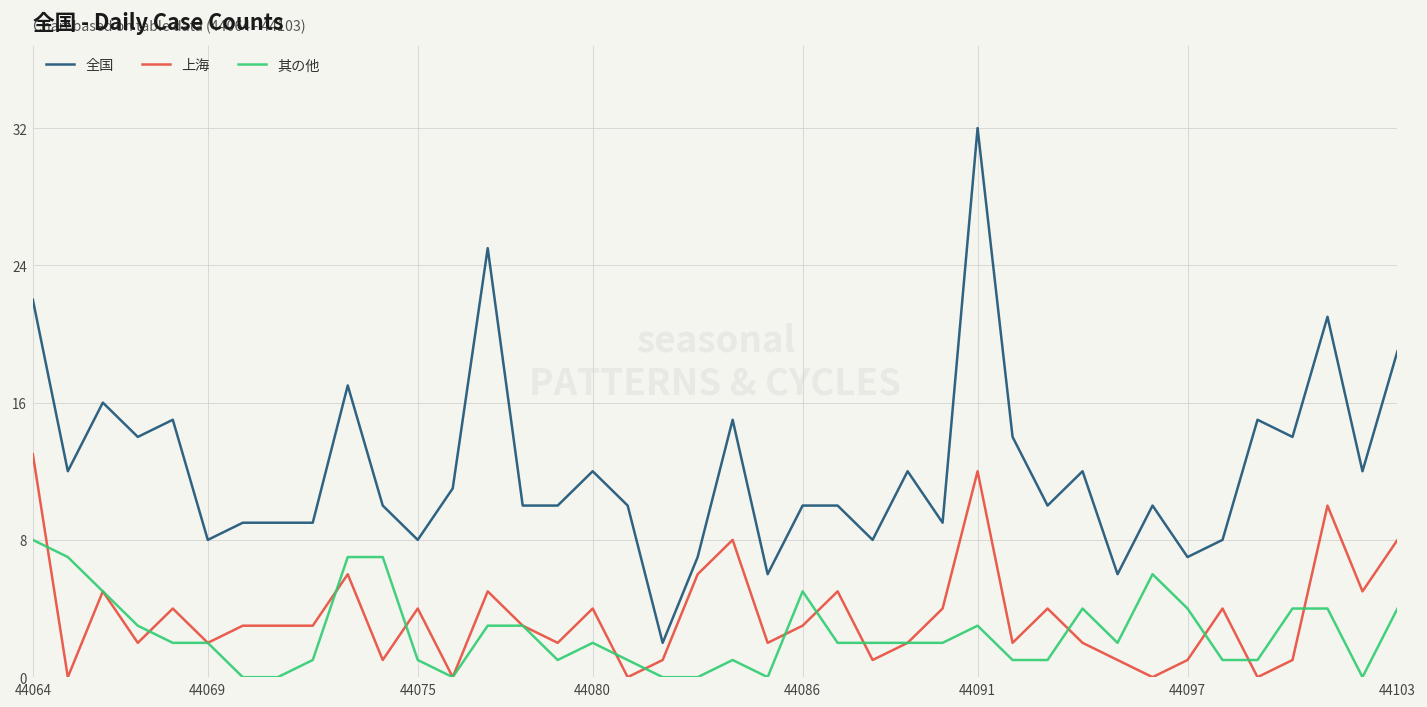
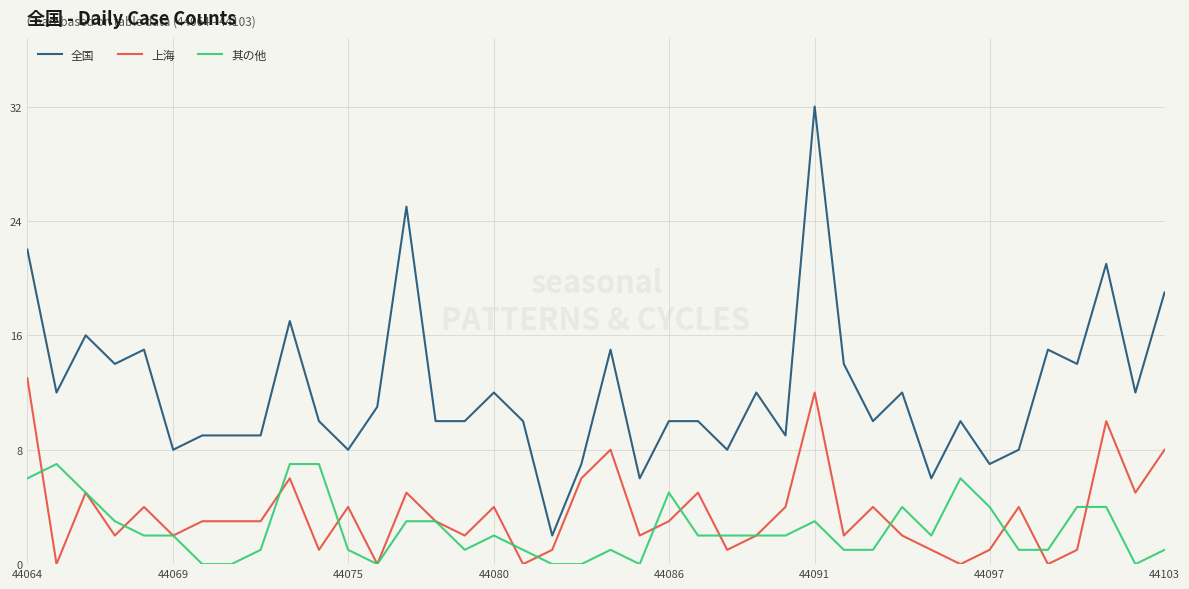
  {
    "全国": {
      "44064": 22,
      "44069": 8,
      "44075": 8,
      "44080": 12,
      "44086": 10,
      "44091": 32,
      "44097": 7,
      "44103": 19
    },
    "上海": {
      "44064": 13,
      "44075": 4,
      "44080": 4,
      "44086": 3,
      "44091": 12,
      "44097": 1,
      "44103": 8
    },
    "其の他": {
-     "44064": 8,
+     "44064": 6,
      "44075": 1,
      "44080": 2,
      "44086": 5,
      "44091": 3,
      "44097": 4,
-     "44103": 4
+     "44103": 1
    }
  }
